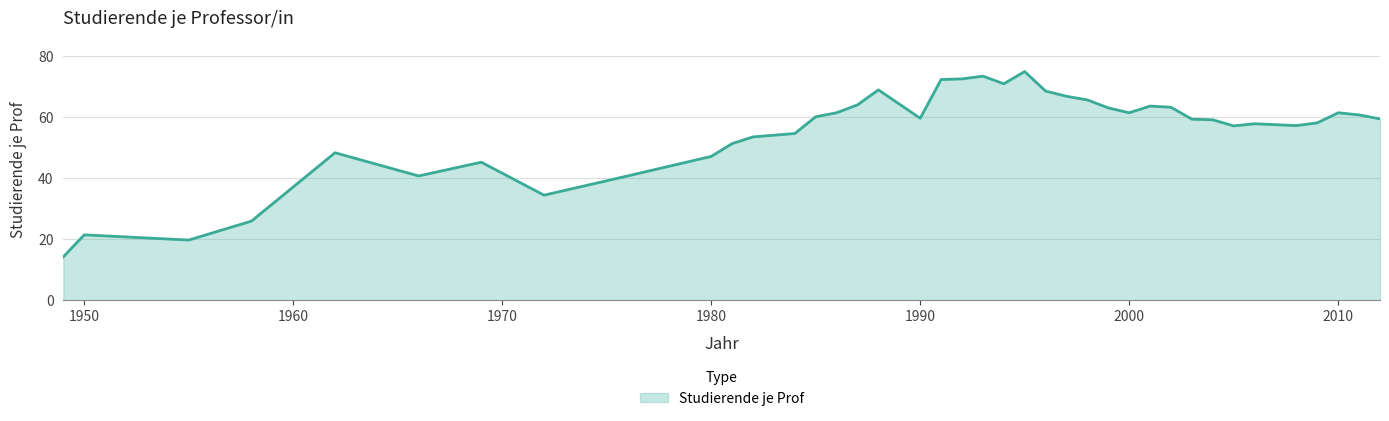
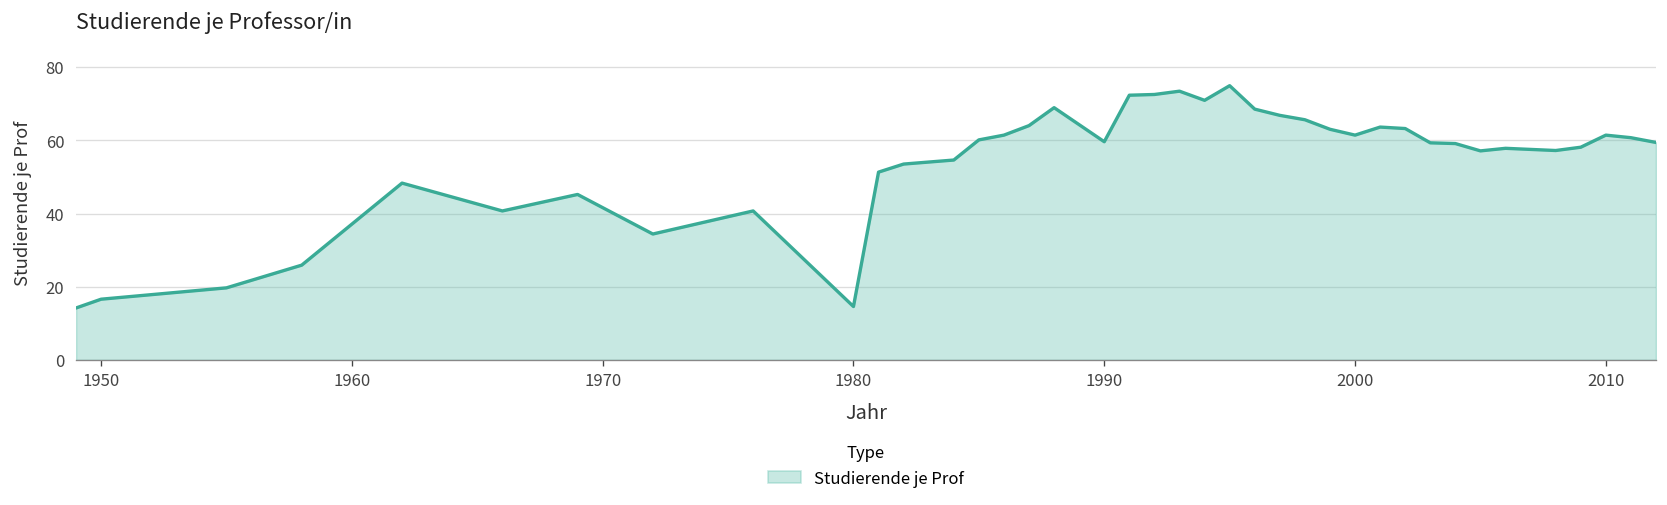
  {
-   "1950": 21,
-   "1980": 47,
+   "1950": 17,
+   "1980": 15,
    "1990": 60,
    "2000": 61,
    "2010": 61
  }
